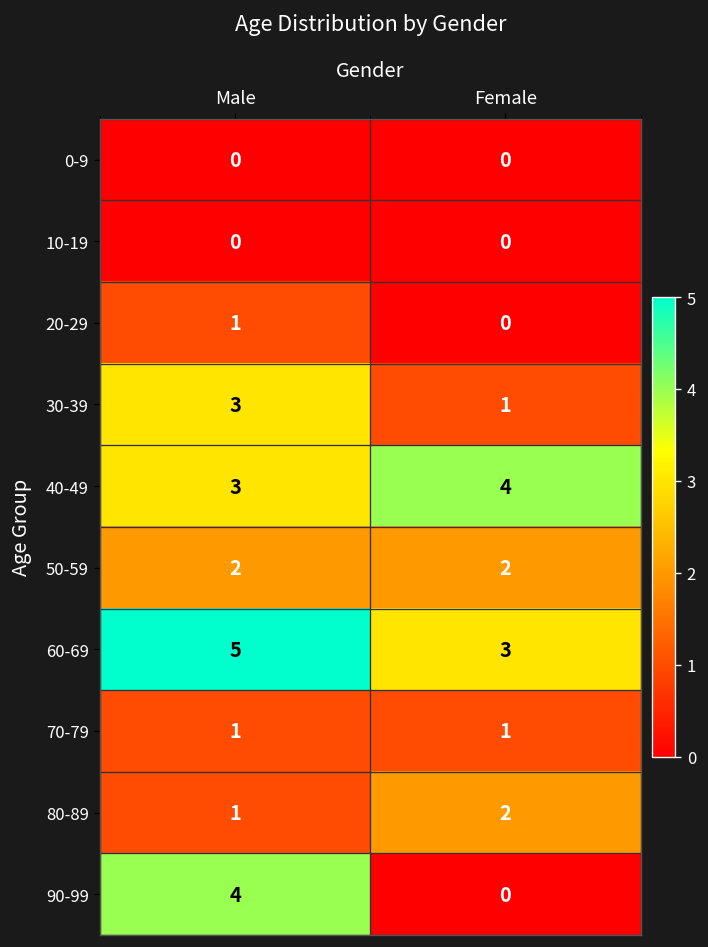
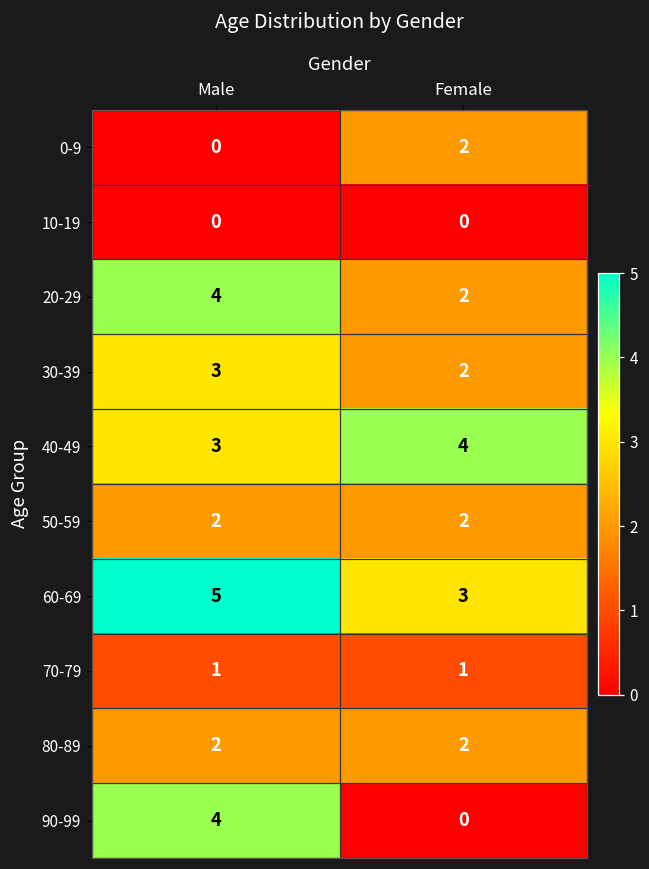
  {
    "0-9": {
      "Male": 0,
-     "Female": 0
+     "Female": 2
    },
    "10-19": {
      "Male": 0,
      "Female": 0
    },
    "20-29": {
-     "Male": 1,
-     "Female": 0
+     "Male": 4,
+     "Female": 2
    },
    "30-39": {
      "Male": 3,
-     "Female": 1
+     "Female": 2
    },
    "40-49": {
      "Male": 3,
      "Female": 4
    },
    "50-59": {
      "Male": 2,
      "Female": 2
    },
    "60-69": {
      "Male": 5,
      "Female": 3
    },
    "70-79": {
      "Male": 1,
      "Female": 1
    },
    "80-89": {
-     "Male": 1,
+     "Male": 2,
      "Female": 2
    },
    "90-99": {
      "Male": 4,
      "Female": 0
    }
  }
